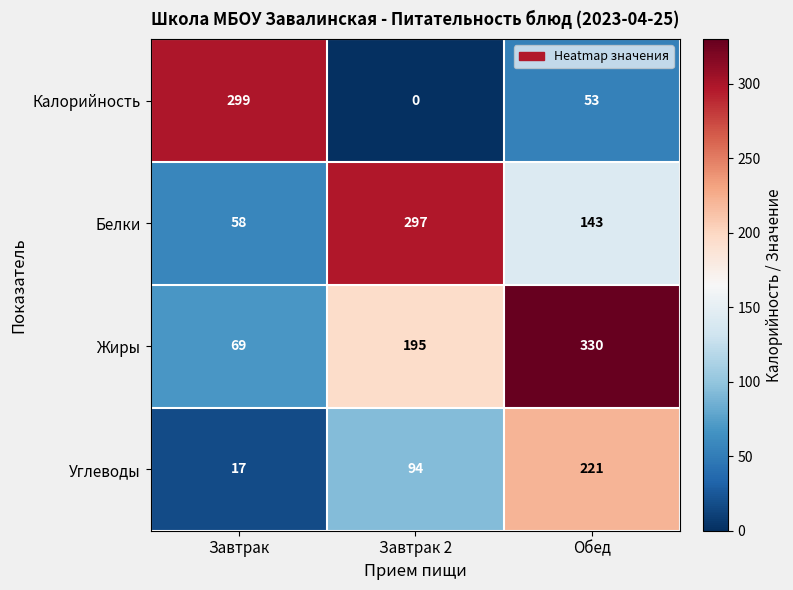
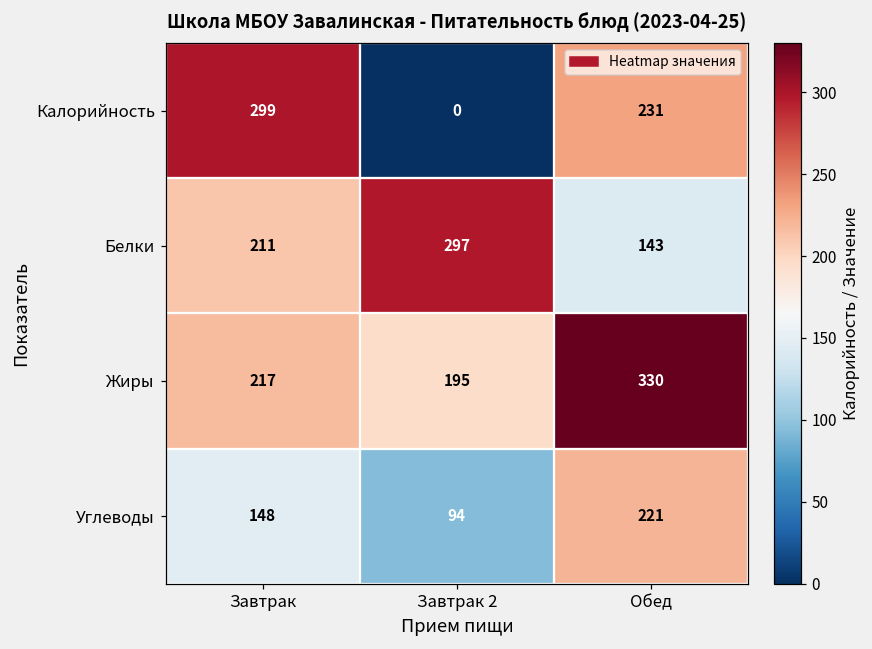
  {
    "Калорийность": {
      "Завтрак": 299,
      "Завтрак 2": 0,
-     "Обед": 53
+     "Обед": 231
    },
    "Белки": {
-     "Завтрак": 58,
+     "Завтрак": 211,
      "Завтрак 2": 297,
      "Обед": 143
    },
    "Жиры": {
-     "Завтрак": 69,
+     "Завтрак": 217,
      "Завтрак 2": 195,
      "Обед": 330
    },
    "Углеводы": {
-     "Завтрак": 17,
+     "Завтрак": 148,
      "Завтрак 2": 94,
      "Обед": 221
    }
  }
